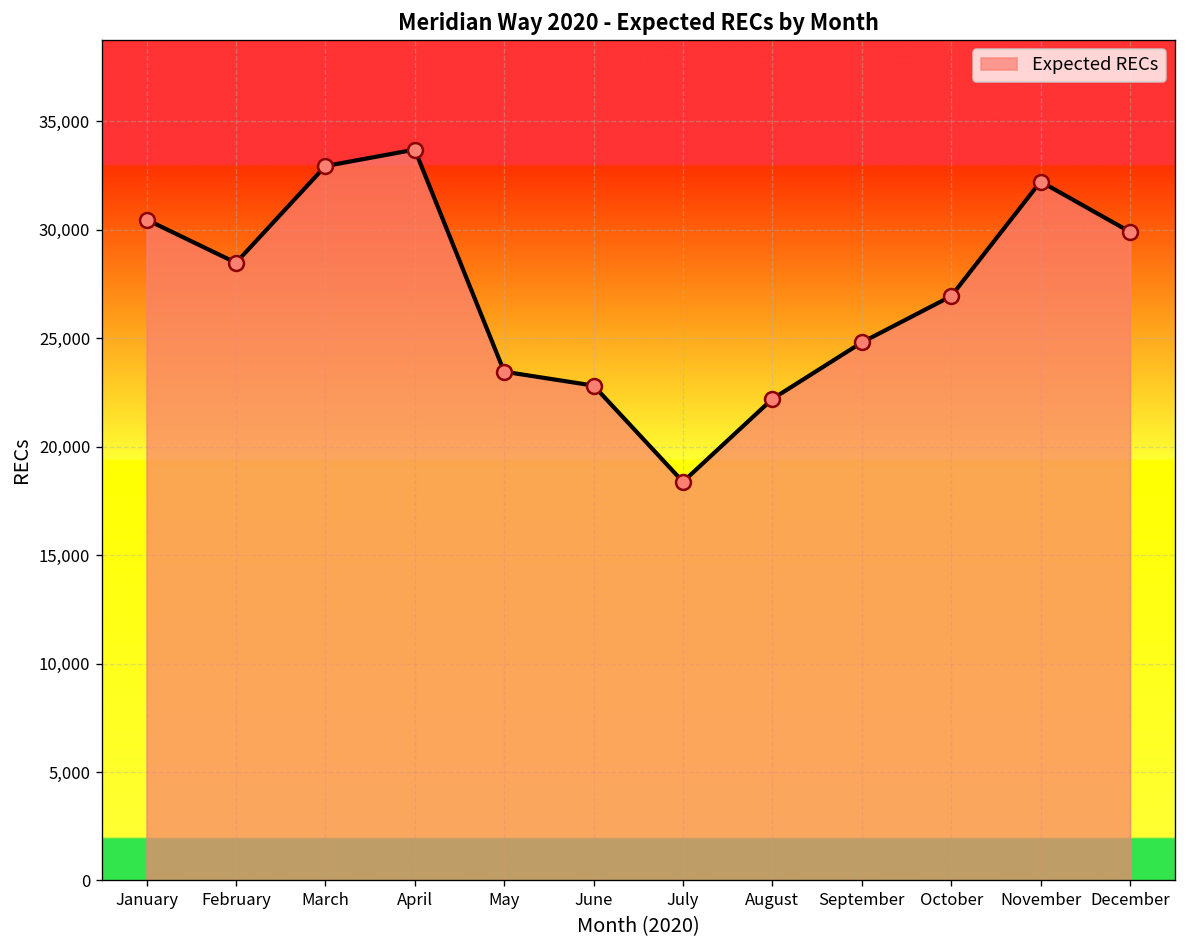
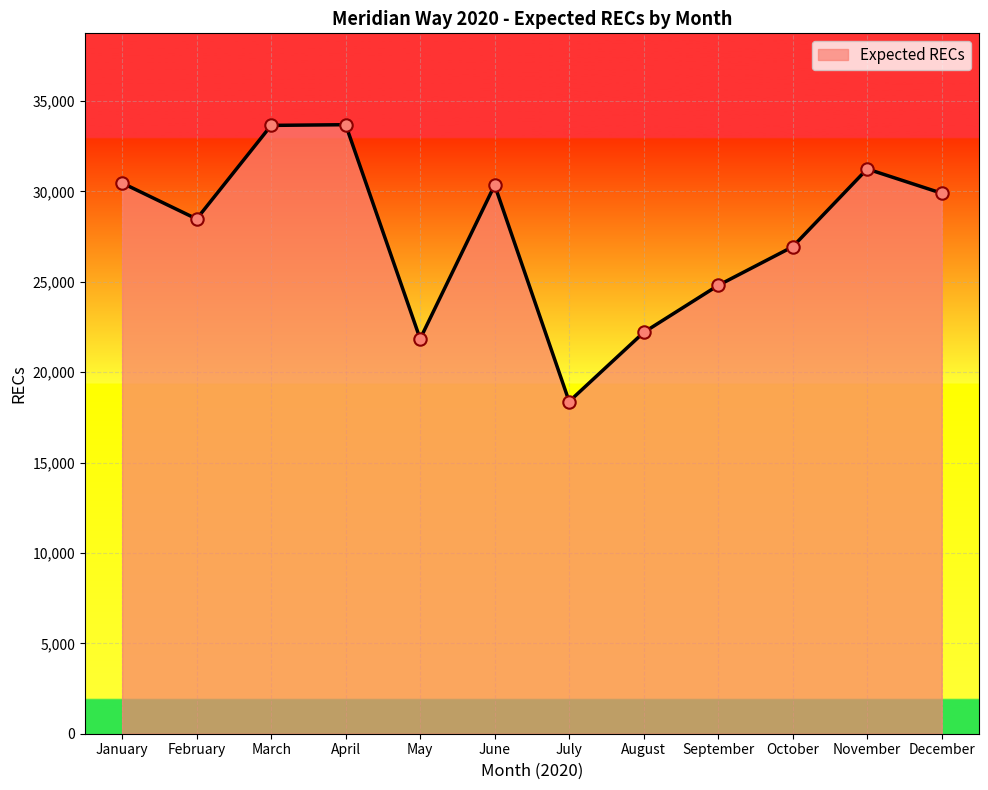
  {
    "January": "30,500",
    "February": "28,500",
-   "March": "32,900",
+   "March": "33,600",
    "April": "33,700",
-   "May": "23,500",
-   "June": "22,800",
+   "May": "21,800",
+   "June": "30,300",
    "July": "18,400",
    "August": "22,200",
    "September": "24,800",
    "October": "26,900",
-   "November": "32,200",
+   "November": "31,200",
    "December": "29,900"
  }
